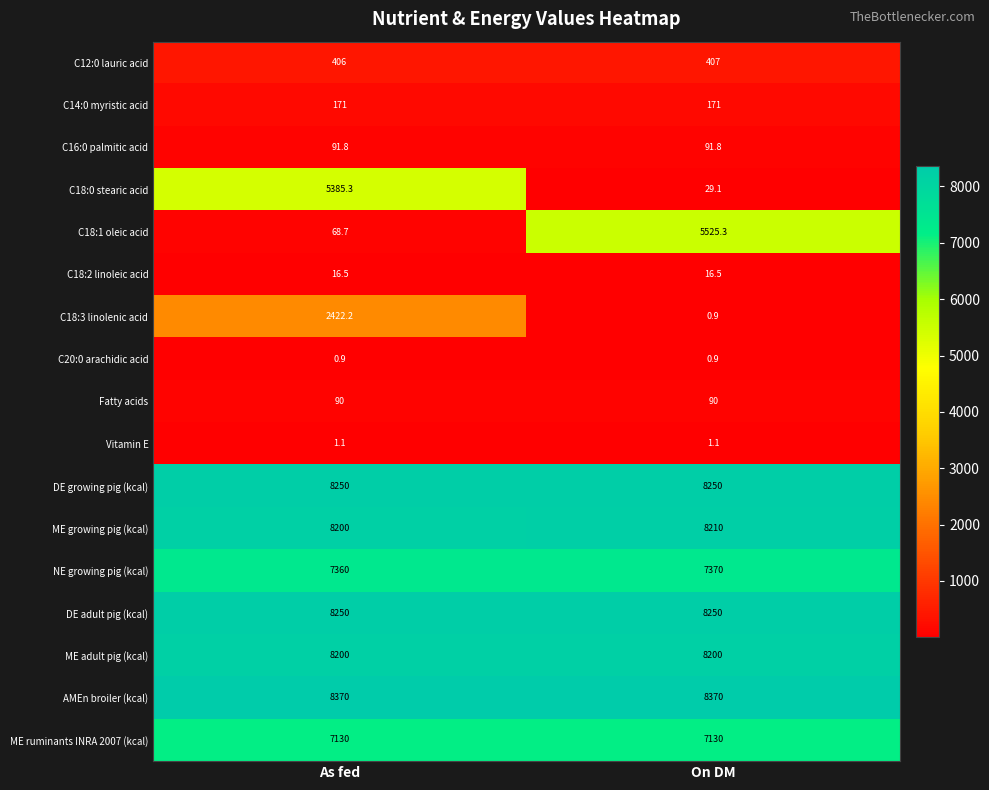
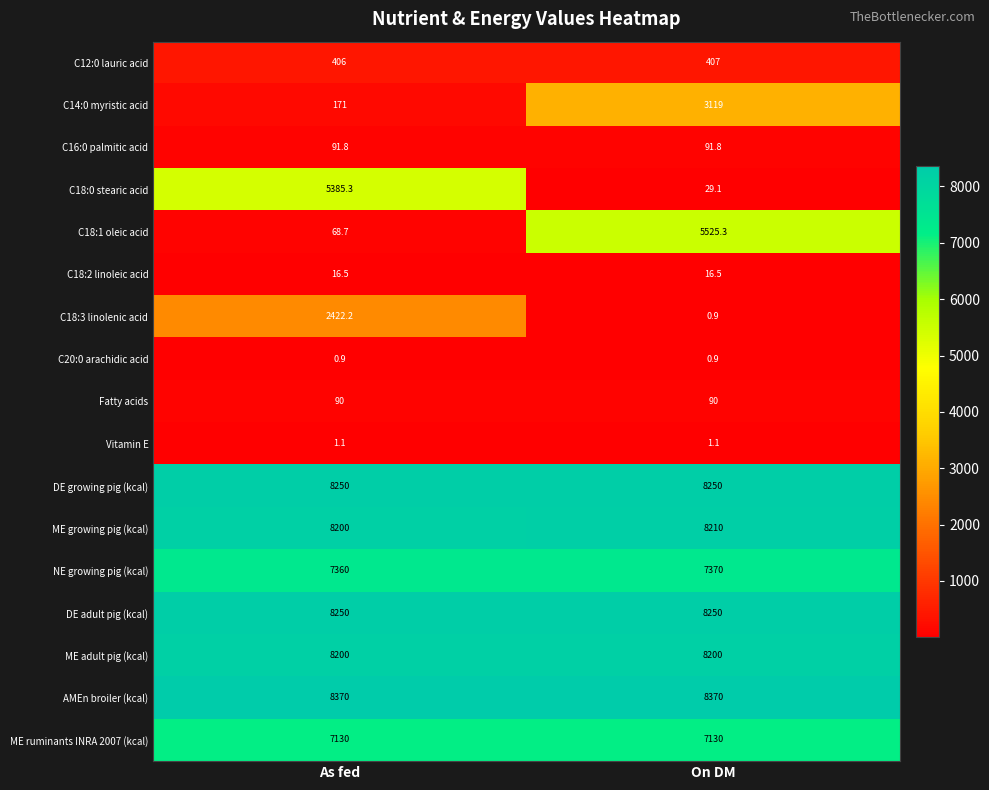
  {
    "C12:0 lauric acid": {
      "As fed": 406,
      "On DM": 407
    },
    "C14:0 myristic acid": {
      "As fed": 171,
-     "On DM": 171
+     "On DM": 3119
    },
    "C16:0 palmitic acid": {
      "As fed": 91.8,
      "On DM": 91.8
    },
    "C18:0 stearic acid": {
      "As fed": 5385.3,
      "On DM": 29.1
    },
    "C18:1 oleic acid": {
      "As fed": 68.7,
      "On DM": 5525.3
    },
    "C18:2 linoleic acid": {
      "As fed": 16.5,
      "On DM": 16.5
    },
    "C18:3 linolenic acid": {
      "As fed": 2422.2,
      "On DM": 0.9
    },
    "C20:0 arachidic acid": {
      "As fed": 0.9,
      "On DM": 0.9
    },
    "Fatty acids": {
      "As fed": 90,
      "On DM": 90
    },
    "Vitamin E": {
      "As fed": 1.1,
      "On DM": 1.1
    },
    "DE growing pig (kcal)": {
      "As fed": 8250,
      "On DM": 8250
    },
    "ME growing pig (kcal)": {
      "As fed": 8200,
      "On DM": 8210
    },
    "NE growing pig (kcal)": {
      "As fed": 7360,
      "On DM": 7370
    },
    "DE adult pig (kcal)": {
      "As fed": 8250,
      "On DM": 8250
    },
    "ME adult pig (kcal)": {
      "As fed": 8200,
      "On DM": 8200
    },
    "AMEn broiler (kcal)": {
      "As fed": 8370,
      "On DM": 8370
    },
    "ME ruminants INRA 2007 (kcal)": {
      "As fed": 7130,
      "On DM": 7130
    }
  }
